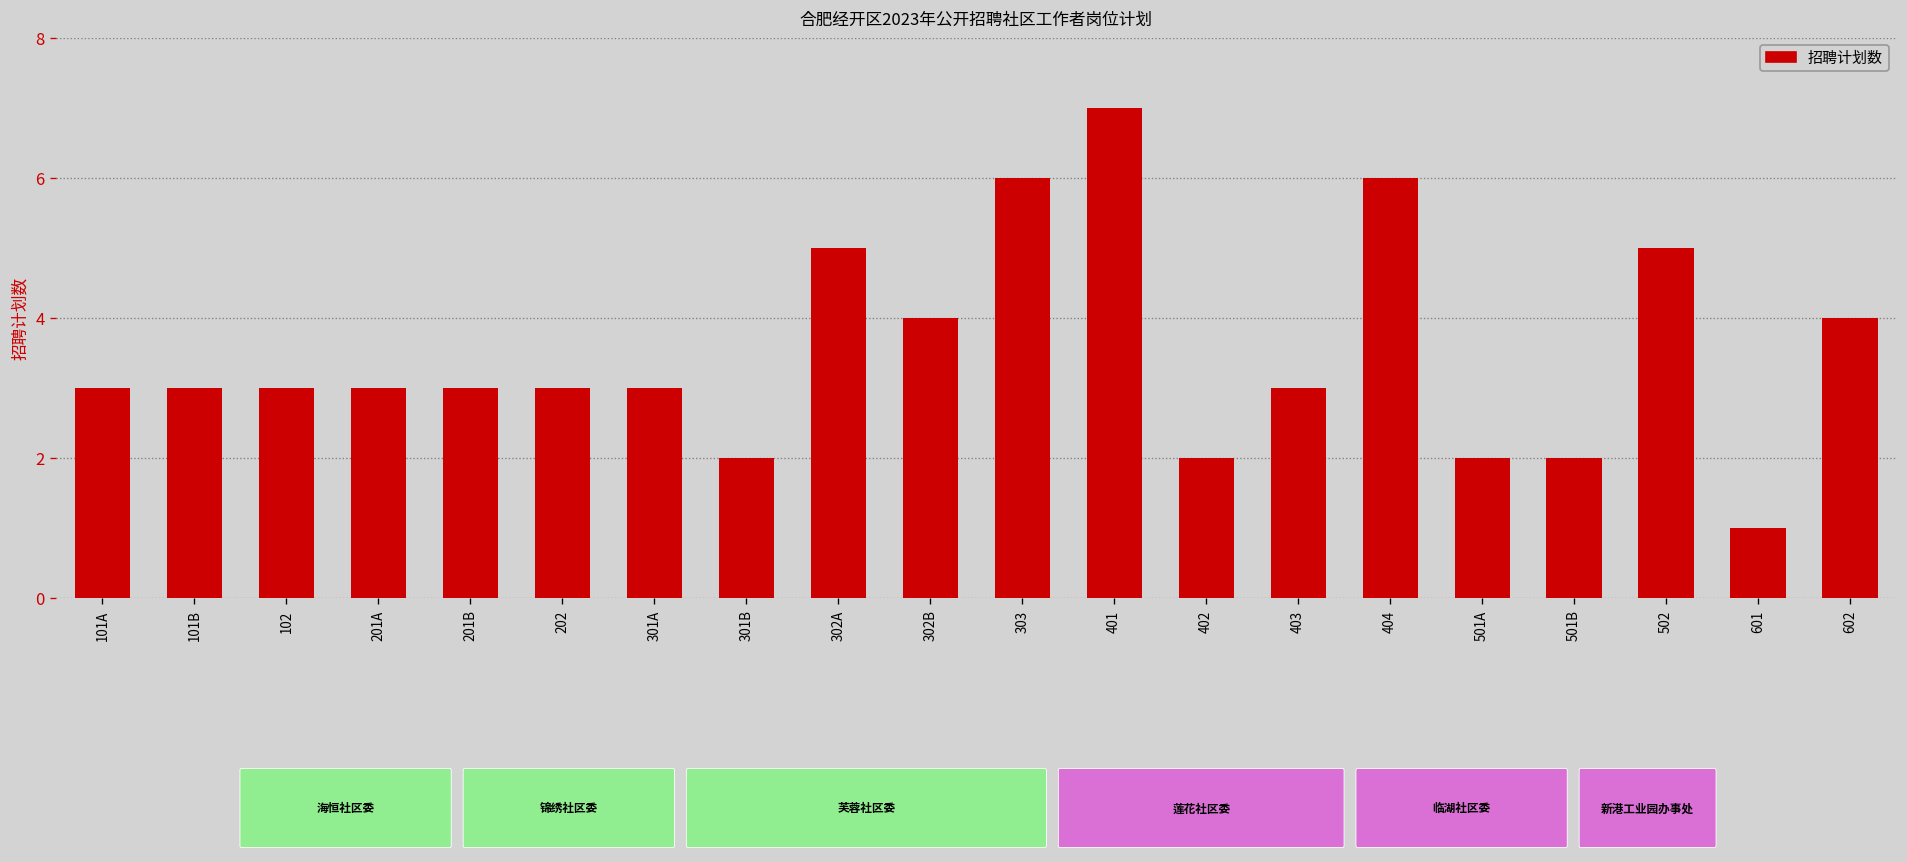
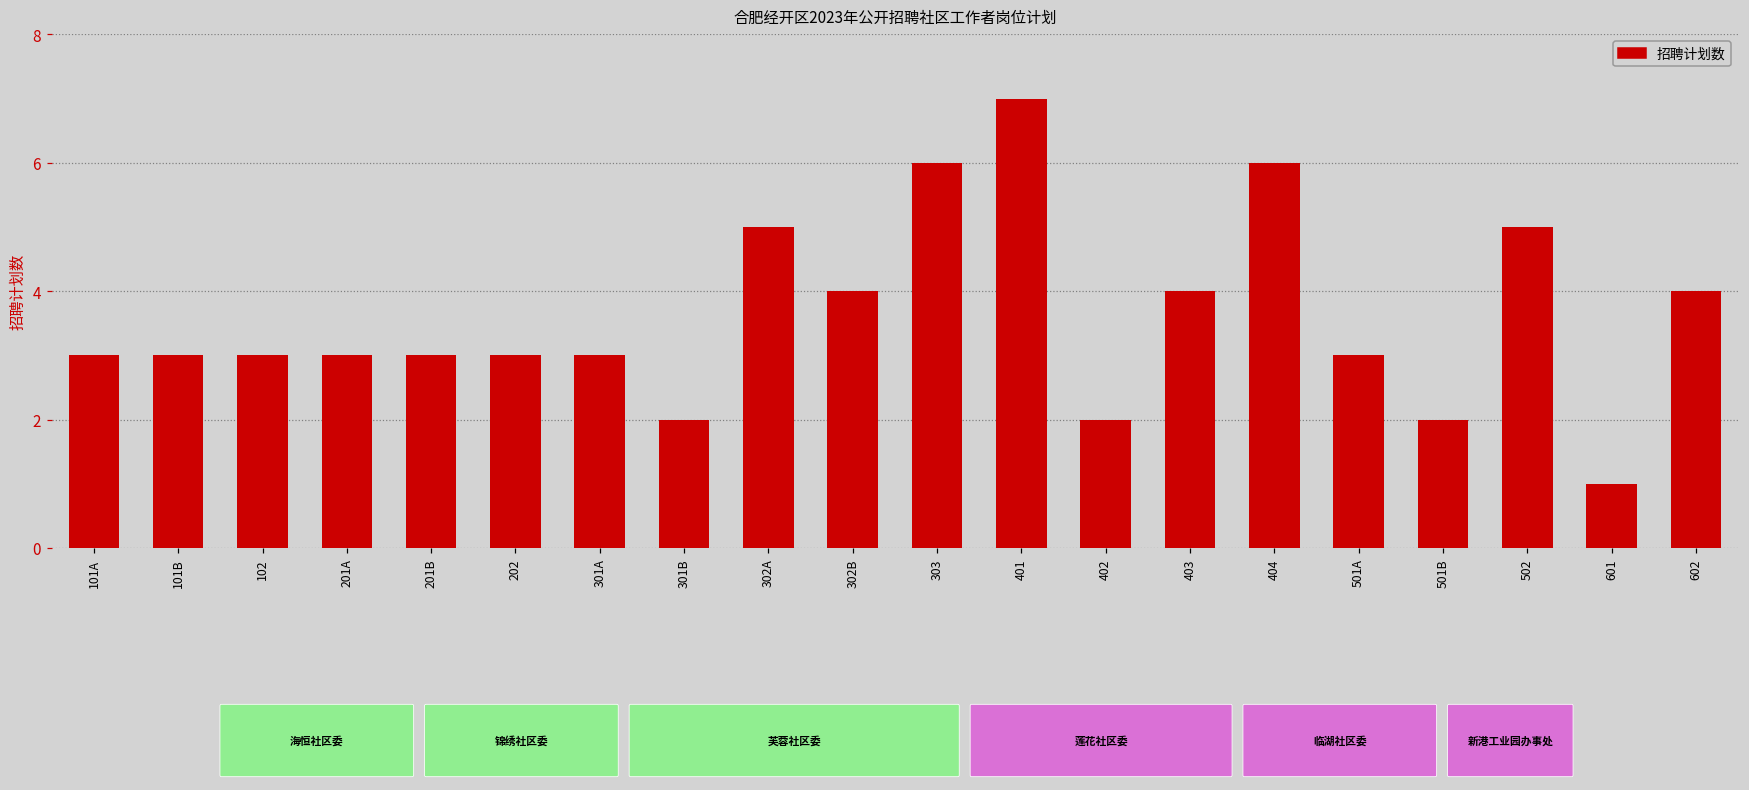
  {
    "101A": 3,
    "101B": 3,
    "102": 3,
    "201A": 3,
    "201B": 3,
    "202": 3,
    "301A": 3,
    "301B": 2,
    "302A": 5,
    "302B": 4,
    "303": 6,
    "401": 7,
    "402": 2,
-   "403": 3,
+   "403": 4,
    "404": 6,
-   "501A": 2,
+   "501A": 3,
    "501B": 2,
    "502": 5,
    "601": 1,
    "602": 4
  }
